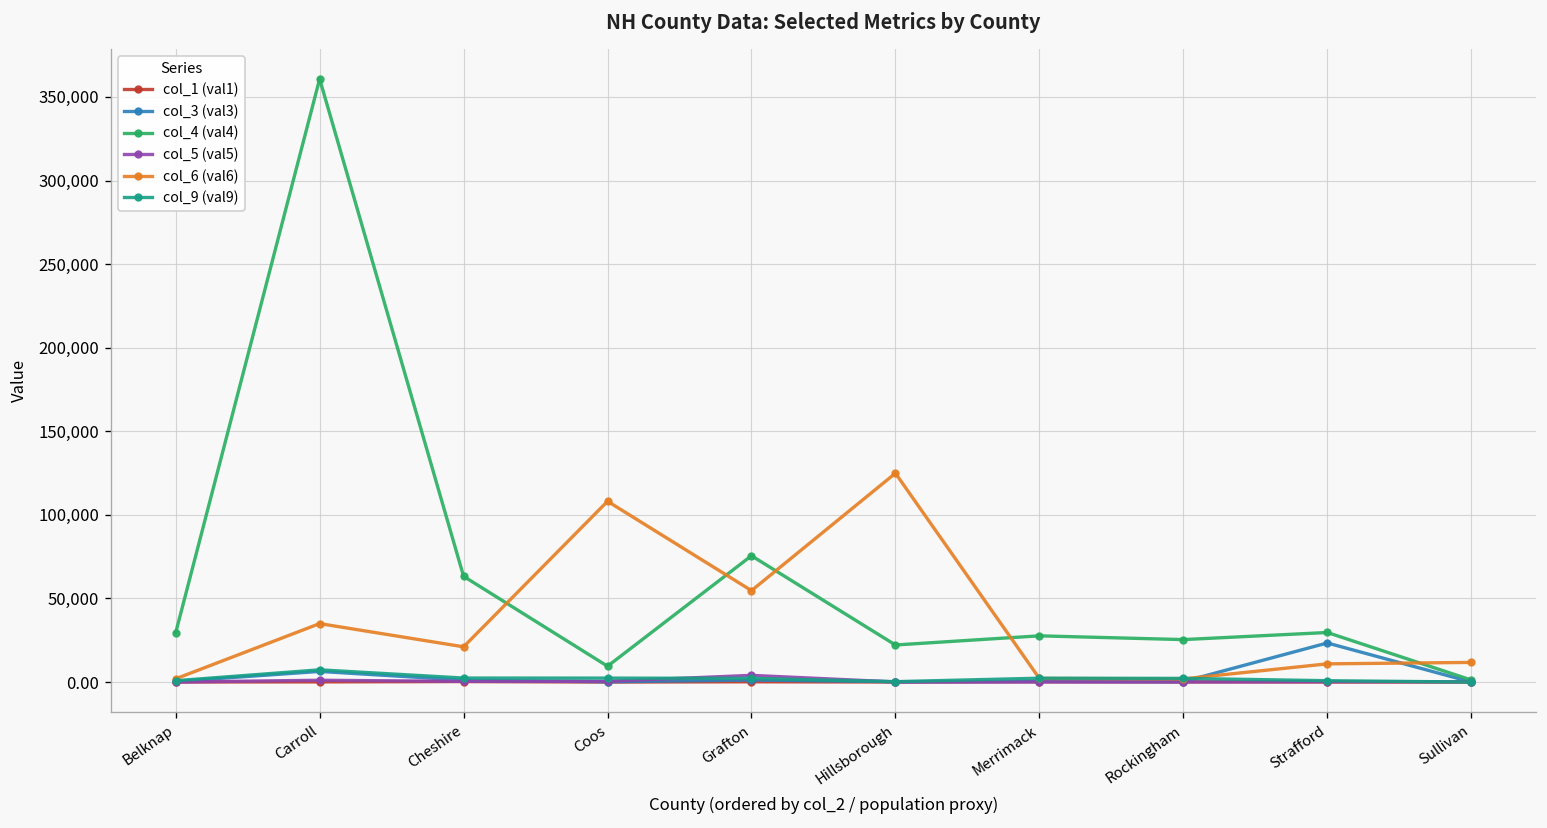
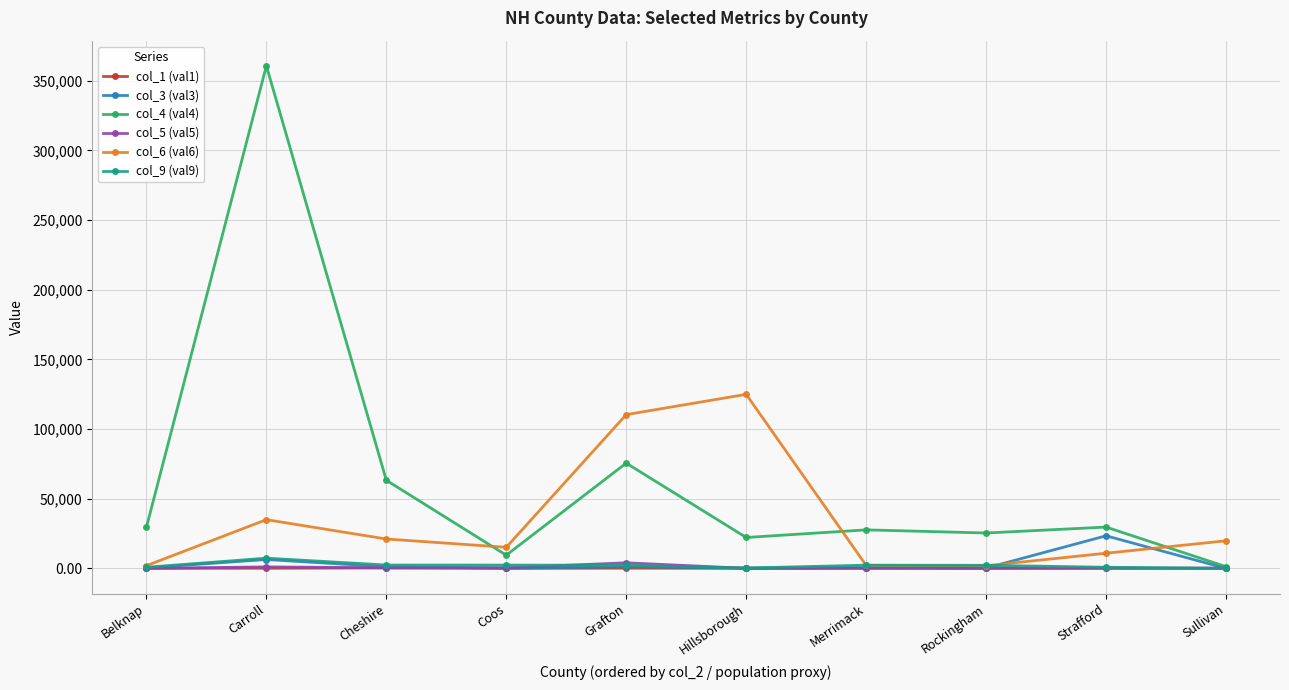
  {
    "col_3 (val3)": {
      "Strafford": "23,000"
    },
    "col_6 (val6)": {
      "Carroll": "35,000",
      "Cheshire": "21,000",
-     "Coos": "108,000",
-     "Grafton": "55,000",
+     "Coos": "15,000",
+     "Grafton": "110,000",
      "Hillsborough": "125,000",
      "Strafford": "11,000",
-     "Sullivan": "12,000"
+     "Sullivan": "20,000"
    }
  }
